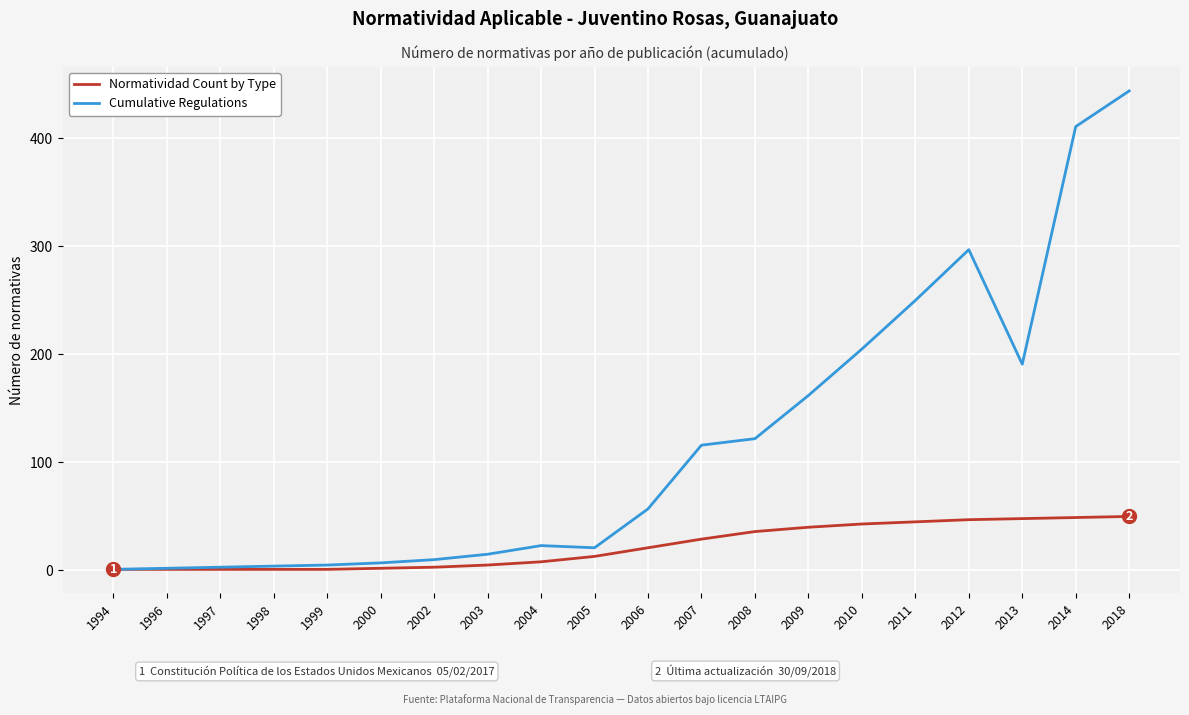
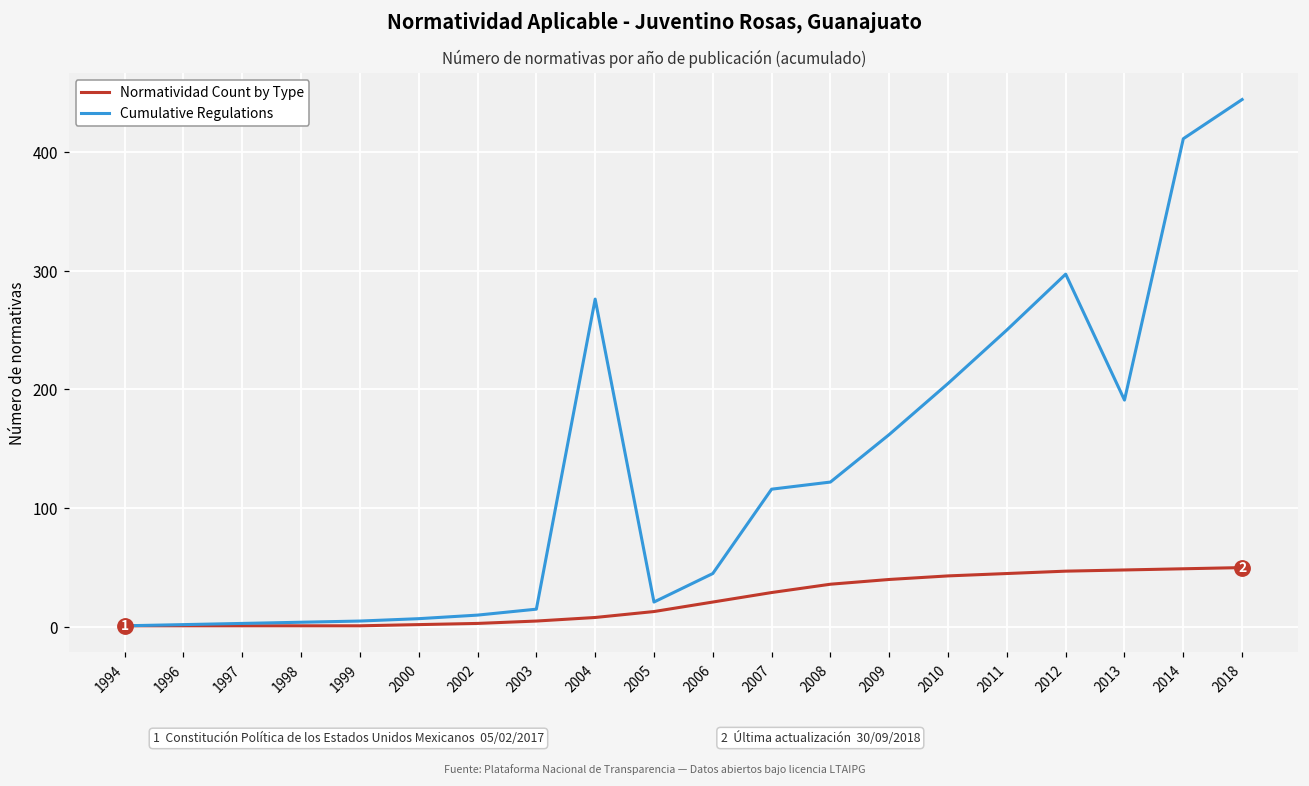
  {
    "Cumulative Regulations": {
      "1998": 4,
      "1999": 5,
      "2000": 7,
      "2002": 10,
      "2003": 15,
-     "2004": 23,
+     "2004": 276,
      "2005": 21,
-     "2006": 57,
+     "2006": 45,
      "2007": 116,
      "2008": 122,
      "2009": 162,
      "2010": 205,
      "2011": 250,
      "2012": 297,
      "2013": 191,
      "2014": 411,
      "2018": 444
    }
  }
